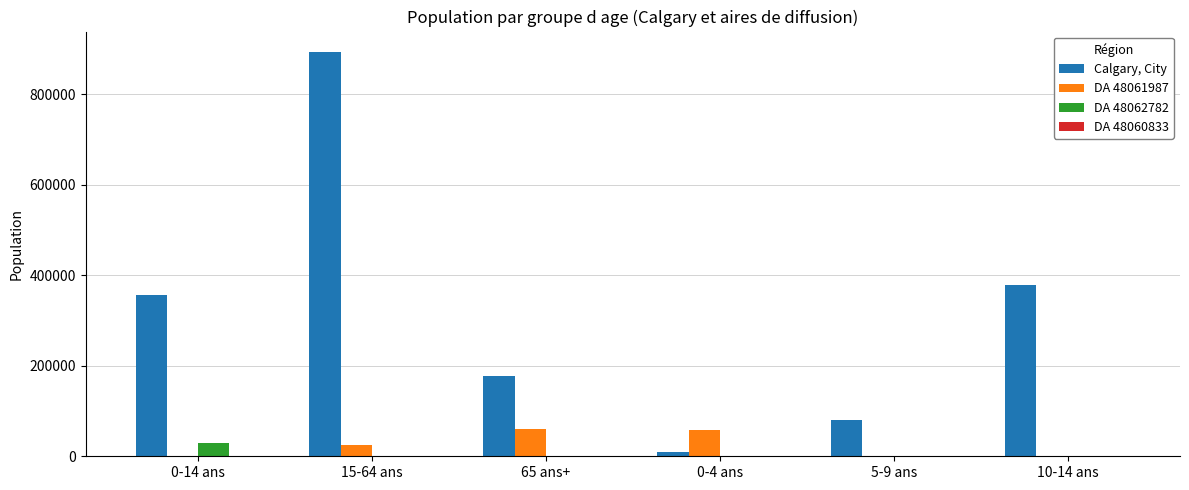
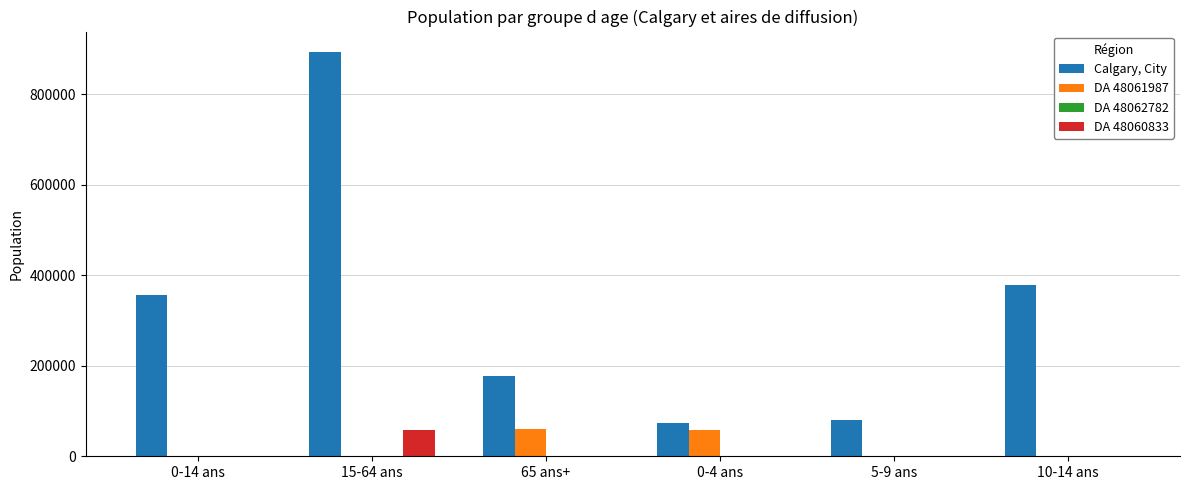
  {
    "Calgary, City": {
      "0-14 ans": 360000,
      "15-64 ans": 890000,
      "65 ans+": 180000,
-     "0-4 ans": 10000,
+     "0-4 ans": 70000,
      "5-9 ans": 80000,
      "10-14 ans": 380000
    },
    "DA 48061987": {
-     "15-64 ans": 20000,
+     "15-64 ans": 0,
      "65 ans+": 60000,
      "0-4 ans": 60000
    },
    "DA 48062782": {
-     "0-14 ans": 30000
+     "0-14 ans": 0
    },
    "DA 48060833": {
-     "15-64 ans": 0
+     "15-64 ans": 60000
    }
  }
